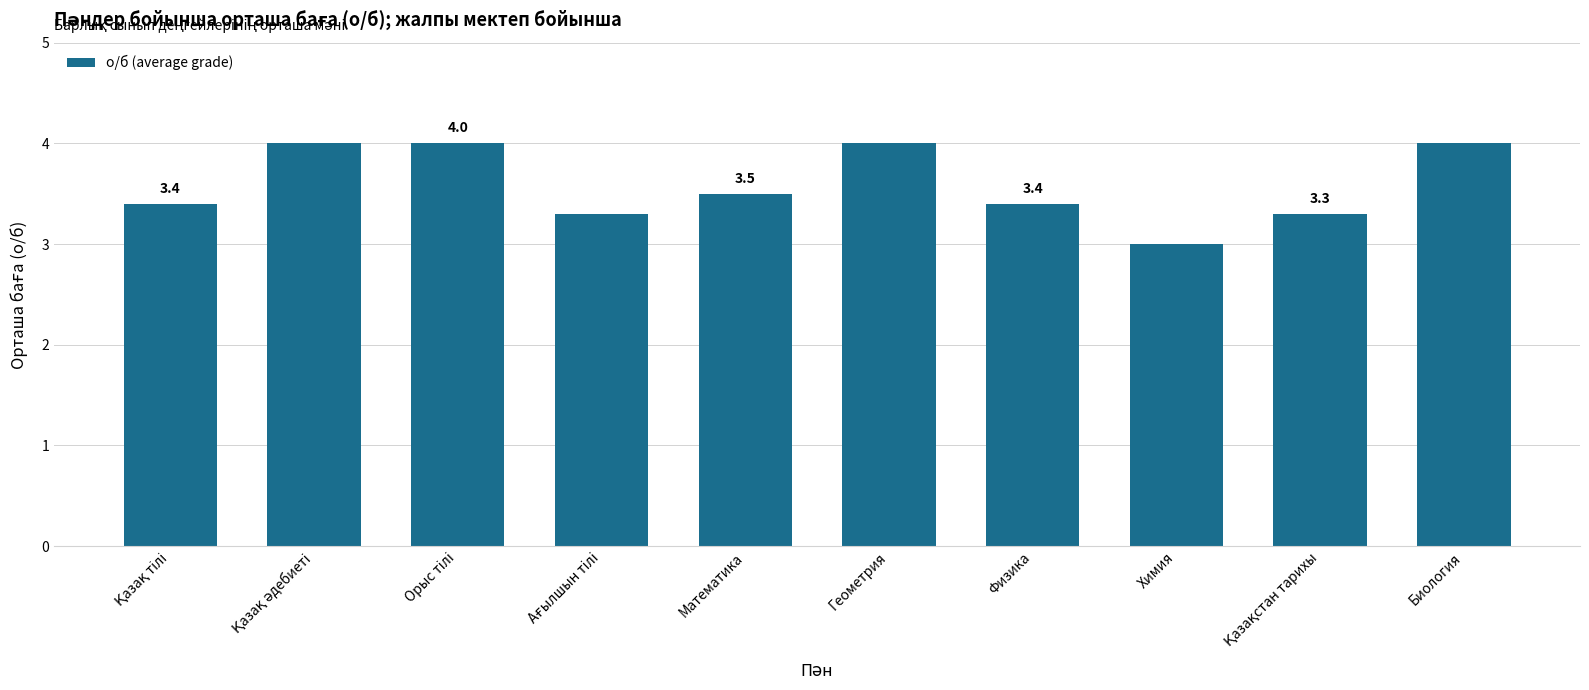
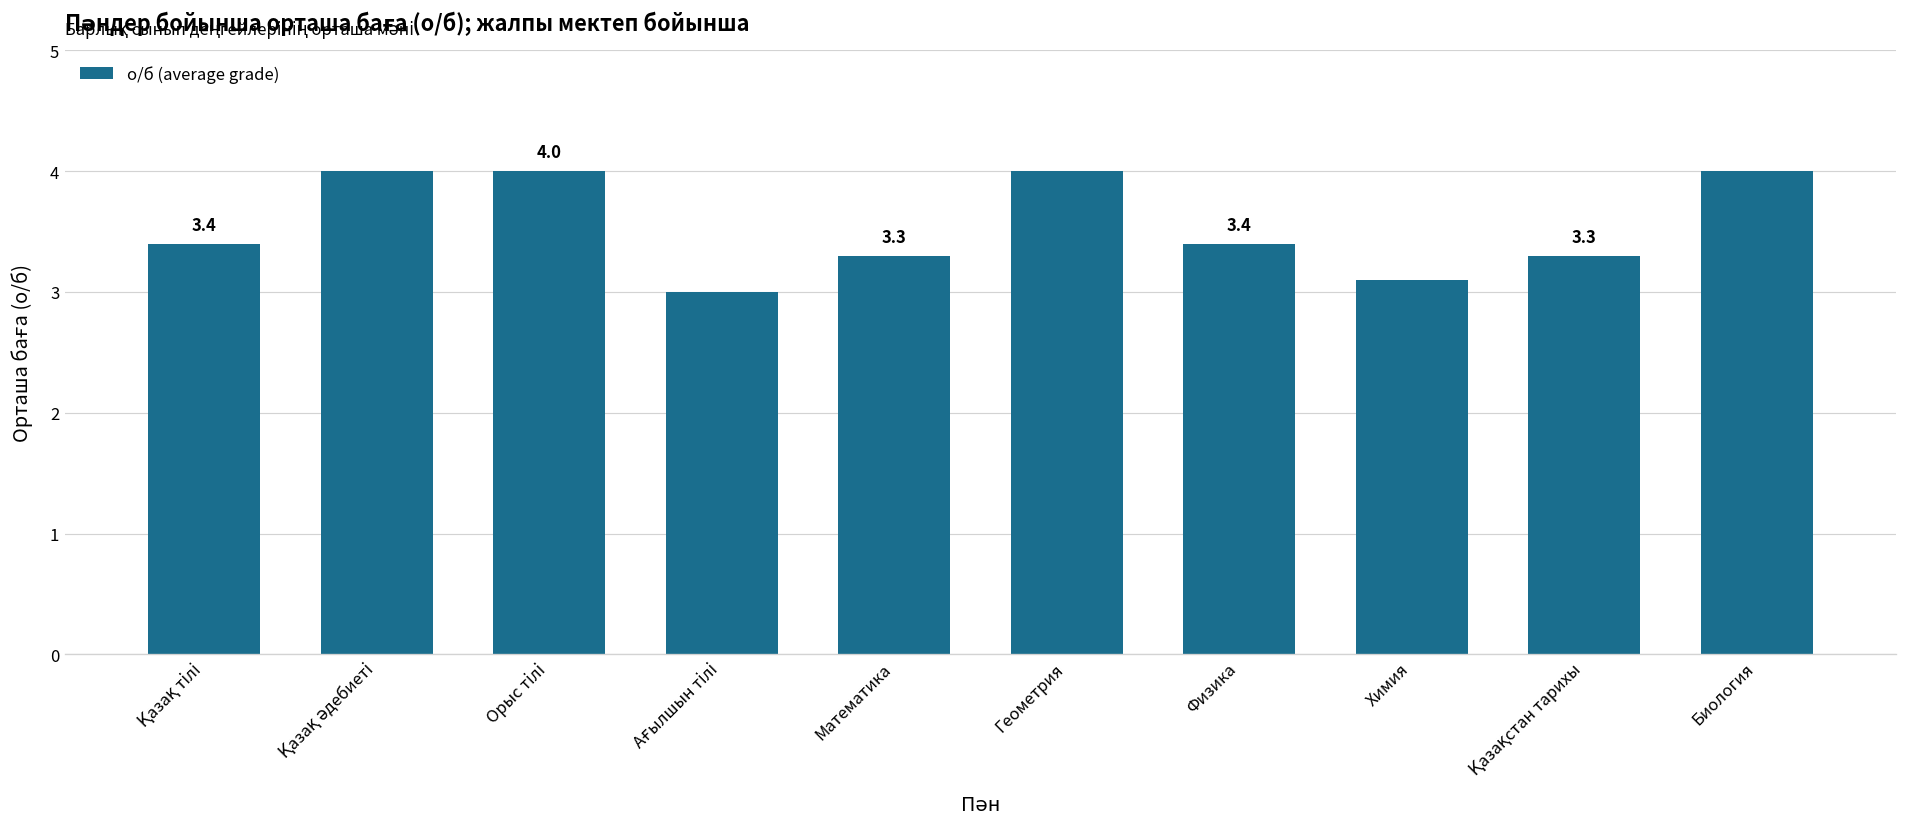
  {
    "Қазақ тілі": 3.4,
    "Орыс тілі": 4.0,
-   "Ағылшын тілі": 3.3,
-   "Математика": 3.5,
+   "Ағылшын тілі": 3.0,
+   "Математика": 3.3,
    "Физика": 3.4,
-   "Химия": 3.0,
+   "Химия": 3.1,
    "Қазақстан тарихы": 3.3
  }
